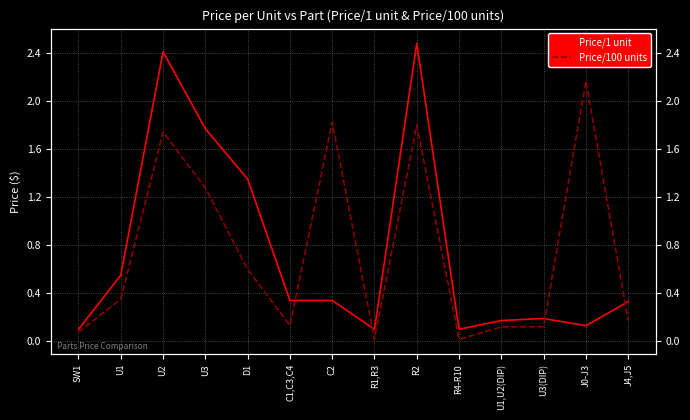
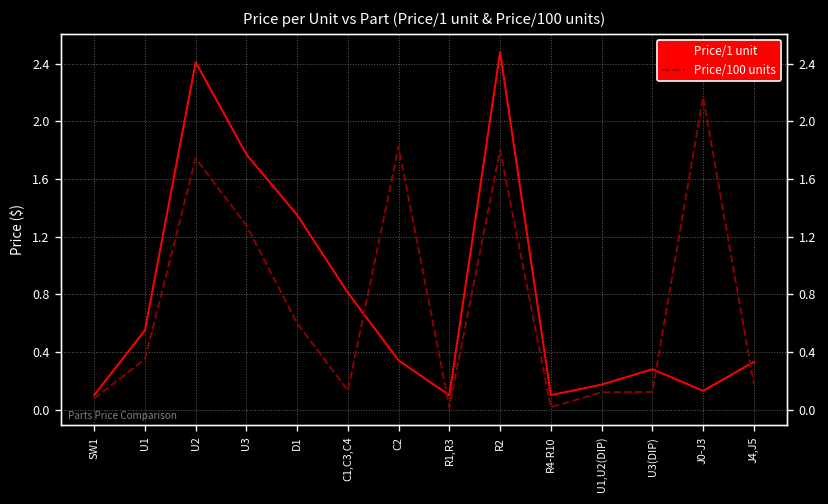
  {
    "Price/1 unit": {
      "SW1": 0.10,
      "U1": 0.55,
      "U2": 2.41,
      "U3": 1.77,
      "D1": 1.35,
-     "C1,C3,C4": 0.34,
+     "C1,C3,C4": 0.81,
      "C2": 0.34,
      "R1,R3": 0.10,
      "R2": 2.48,
      "R4-R10": 0.10,
      "U1,U2(DIP)": 0.17,
-     "U3(DIP)": 0.19,
+     "U3(DIP)": 0.28,
      "J0-J3": 0.13,
      "J4,J5": 0.33
    },
    "Price/100 units": {
      "SW1": 0.08,
      "U1": 0.35,
      "U2": 1.74,
      "U3": 1.28,
      "D1": 0.60,
      "C1,C3,C4": 0.13,
      "C2": 1.82,
      "R1,R3": 0.02,
      "R2": 1.80,
      "R4-R10": 0.02,
      "U1,U2(DIP)": 0.12,
      "U3(DIP)": 0.12,
      "J0-J3": 2.17,
      "J4,J5": 0.18
    }
  }
